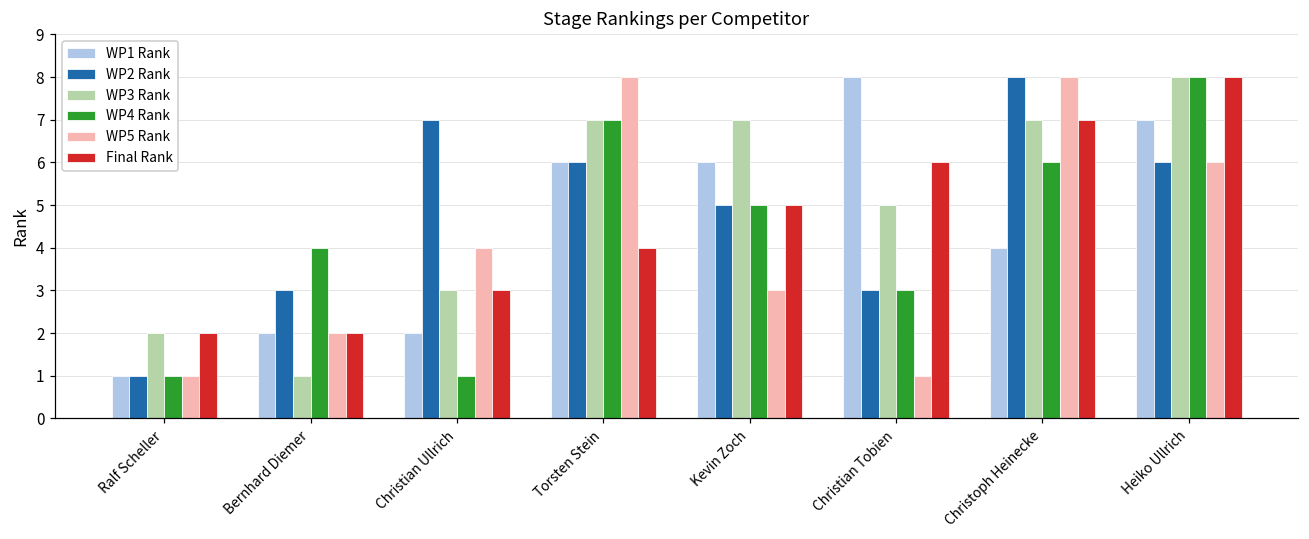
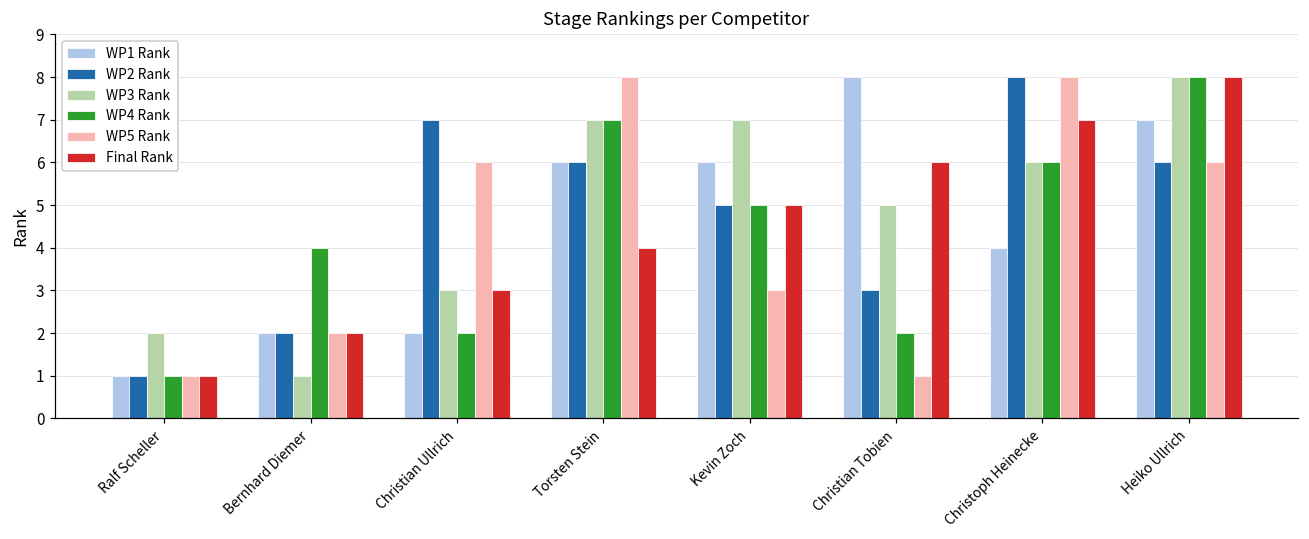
  {
    "WP1 Rank": {
      "Ralf Scheller": 1,
      "Bernhard Diemer": 2,
      "Christian Ullrich": 2,
      "Torsten Stein": 6,
      "Kevin Zoch": 6,
      "Christian Tobien": 8,
      "Christoph Heinecke": 4,
      "Heiko Ullrich": 7
    },
    "WP2 Rank": {
      "Ralf Scheller": 1,
-     "Bernhard Diemer": 3,
+     "Bernhard Diemer": 2,
      "Christian Ullrich": 7,
      "Torsten Stein": 6,
      "Kevin Zoch": 5,
      "Christian Tobien": 3,
      "Christoph Heinecke": 8,
      "Heiko Ullrich": 6
    },
    "WP3 Rank": {
      "Ralf Scheller": 2,
      "Bernhard Diemer": 1,
      "Christian Ullrich": 3,
      "Torsten Stein": 7,
      "Kevin Zoch": 7,
      "Christian Tobien": 5,
-     "Christoph Heinecke": 7,
+     "Christoph Heinecke": 6,
      "Heiko Ullrich": 8
    },
    "WP4 Rank": {
      "Ralf Scheller": 1,
      "Bernhard Diemer": 4,
-     "Christian Ullrich": 1,
+     "Christian Ullrich": 2,
      "Torsten Stein": 7,
      "Kevin Zoch": 5,
-     "Christian Tobien": 3,
+     "Christian Tobien": 2,
      "Christoph Heinecke": 6,
      "Heiko Ullrich": 8
    },
    "WP5 Rank": {
      "Ralf Scheller": 1,
      "Bernhard Diemer": 2,
-     "Christian Ullrich": 4,
+     "Christian Ullrich": 6,
      "Torsten Stein": 8,
      "Kevin Zoch": 3,
      "Christian Tobien": 1,
      "Christoph Heinecke": 8,
      "Heiko Ullrich": 6
    },
    "Final Rank": {
-     "Ralf Scheller": 2,
+     "Ralf Scheller": 1,
      "Bernhard Diemer": 2,
      "Christian Ullrich": 3,
      "Torsten Stein": 4,
      "Kevin Zoch": 5,
      "Christian Tobien": 6,
      "Christoph Heinecke": 7,
      "Heiko Ullrich": 8
    }
  }
